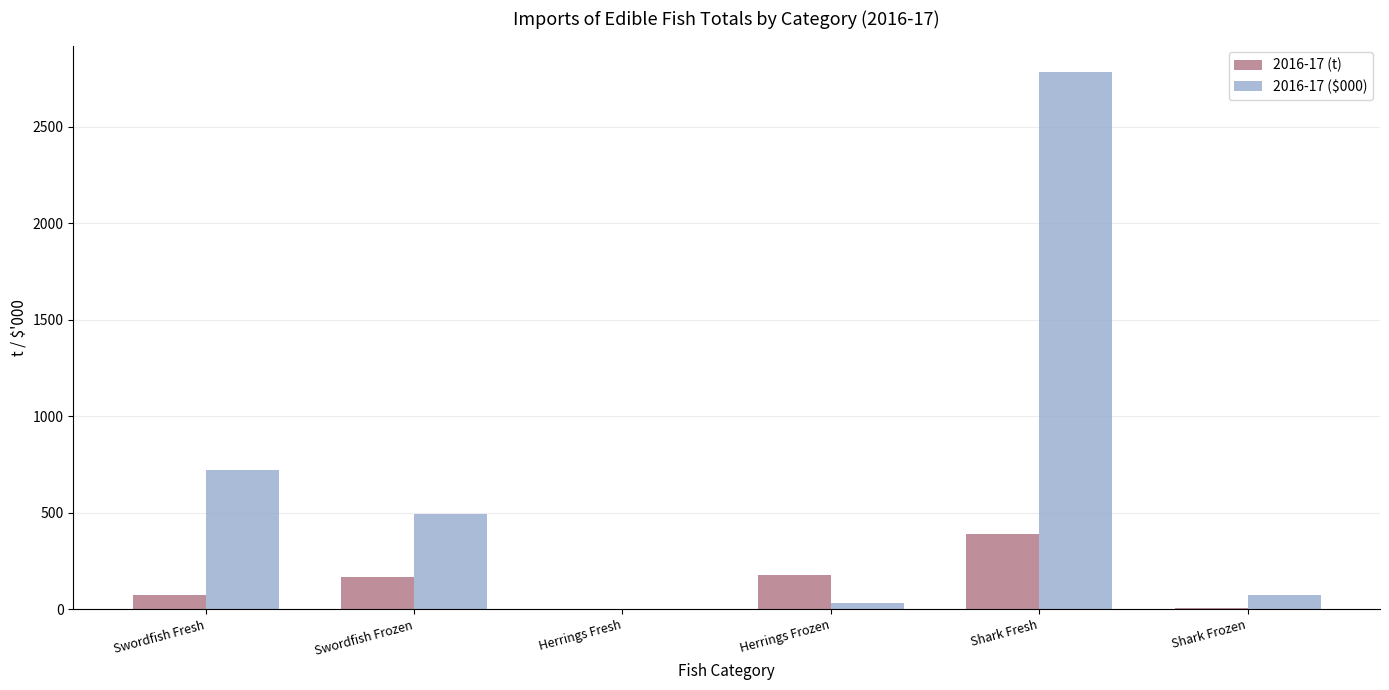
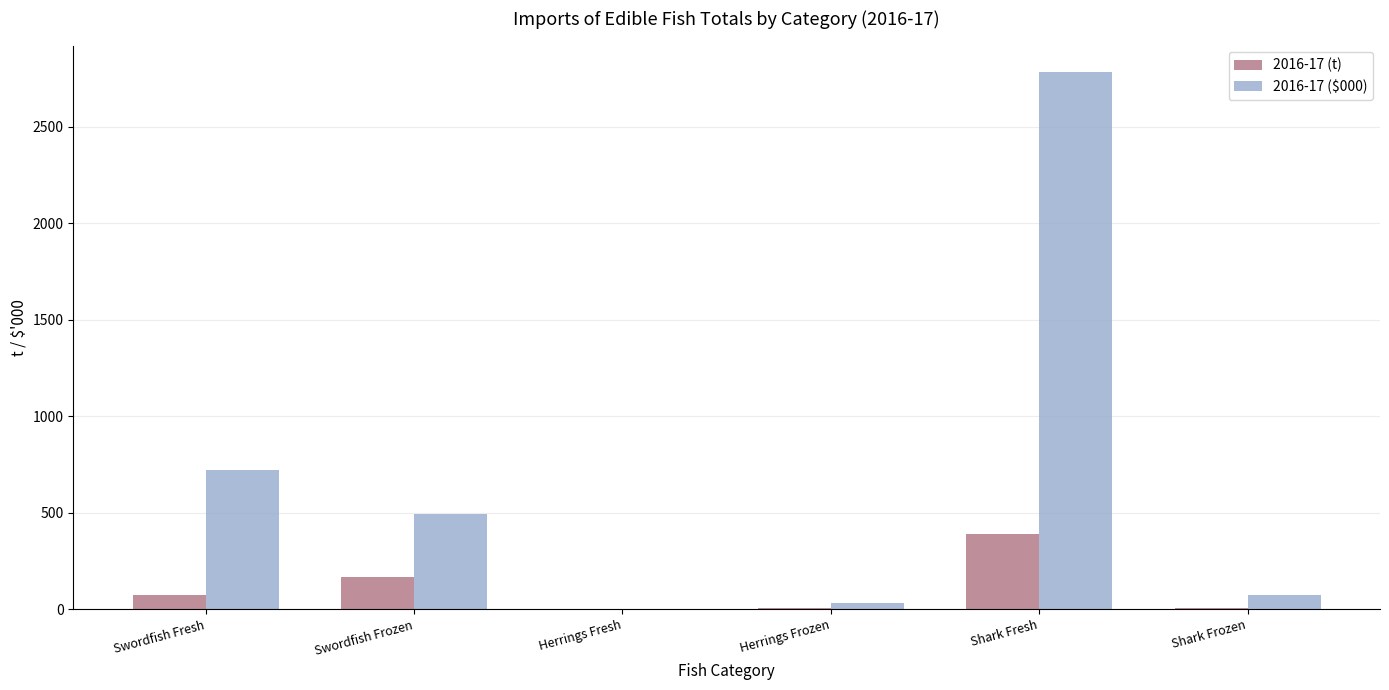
  {
    "2016-17 (t)": {
      "Swordfish Fresh": 70,
      "Swordfish Frozen": 160,
      "Herrings Fresh": 0,
-     "Herrings Frozen": 180,
+     "Herrings Frozen": 0,
      "Shark Fresh": 390
    },
    "2016-17 ($000)": {
      "Swordfish Fresh": 720,
      "Swordfish Frozen": 490,
      "Herrings Fresh": 0,
      "Herrings Frozen": 30,
      "Shark Fresh": 2780,
      "Shark Frozen": 70
    }
  }
